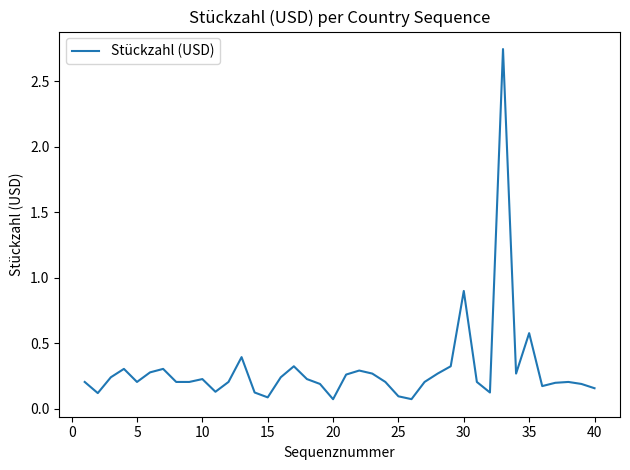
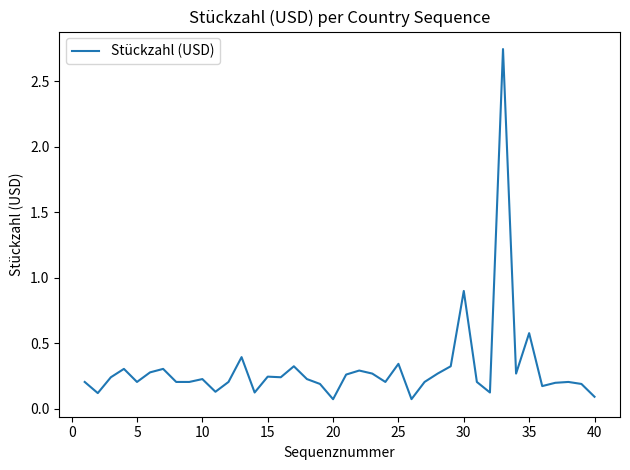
  {
    "5": 0.21,
    "10": 0.23,
-   "15": 0.09,
+   "15": 0.25,
    "20": 0.07,
-   "25": 0.10,
+   "25": 0.34,
    "30": 0.90,
    "35": 0.58,
-   "40": 0.16
+   "40": 0.09
  }
